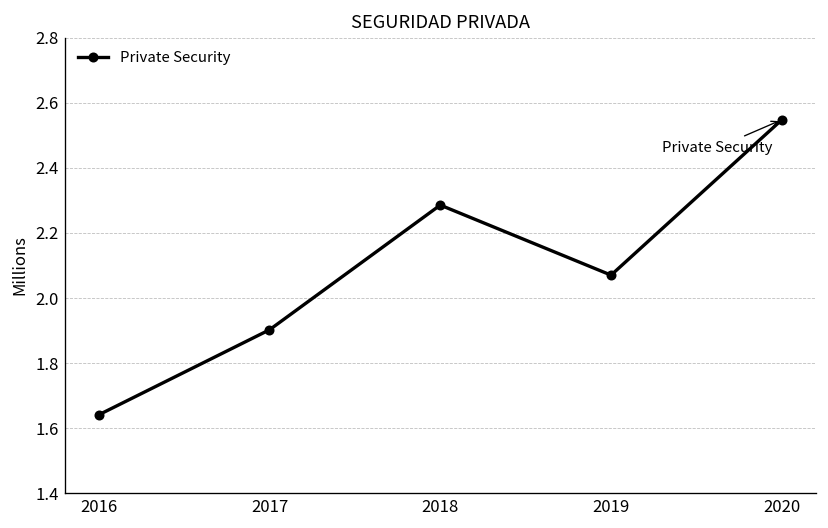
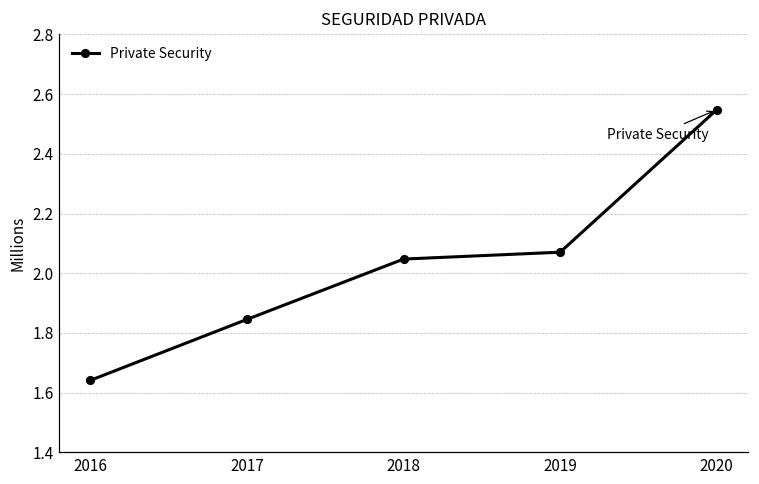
  {
    "2016": 1.64,
-   "2017": 1.90,
-   "2018": 2.29,
+   "2017": 1.85,
+   "2018": 2.05,
    "2019": 2.07,
    "2020": 2.55
  }
